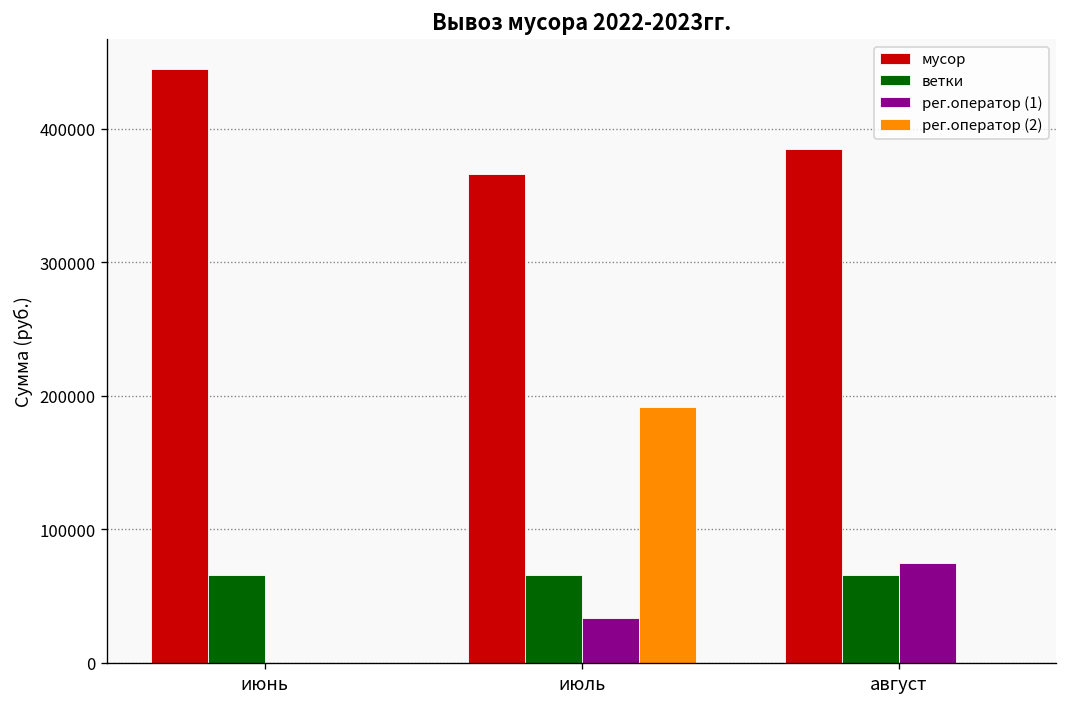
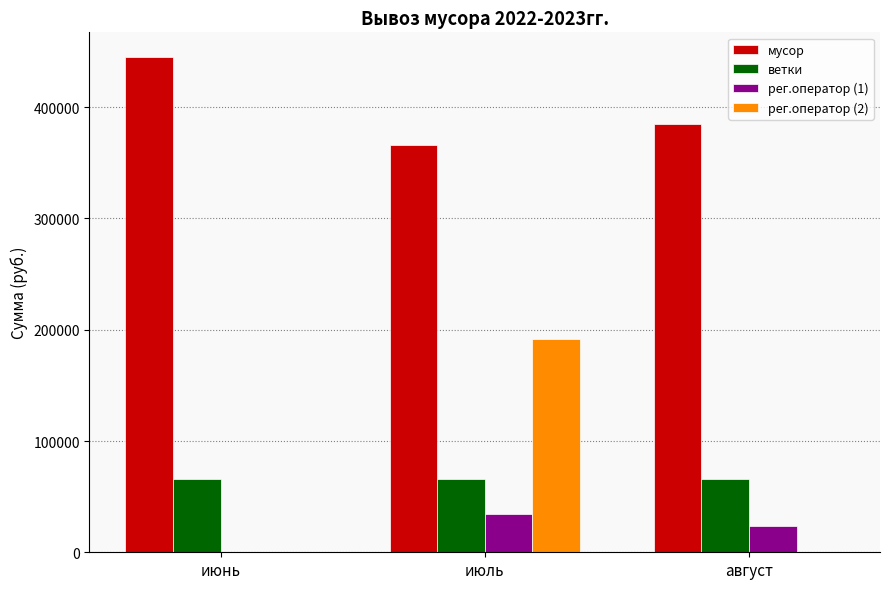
  {
    "мусор": {
      "июнь": 445000,
      "июль": 366000,
      "август": 385000
    },
    "ветки": {
      "июнь": 66000,
      "июль": 66000,
      "август": 66000
    },
    "рег.оператор (1)": {
      "июнь": 0,
      "июль": 34000,
-     "август": 75000
+     "август": 24000
    },
    "рег.оператор (2)": {
      "июнь": 0,
      "июль": 192000,
      "август": 0
    }
  }
